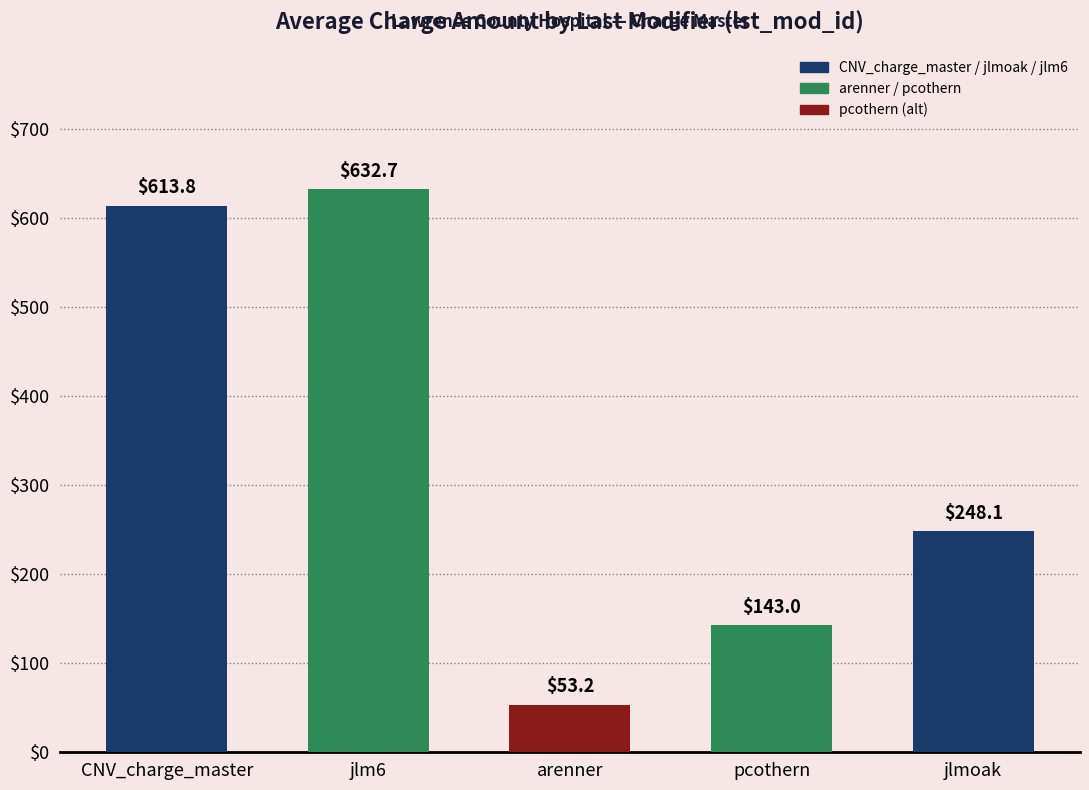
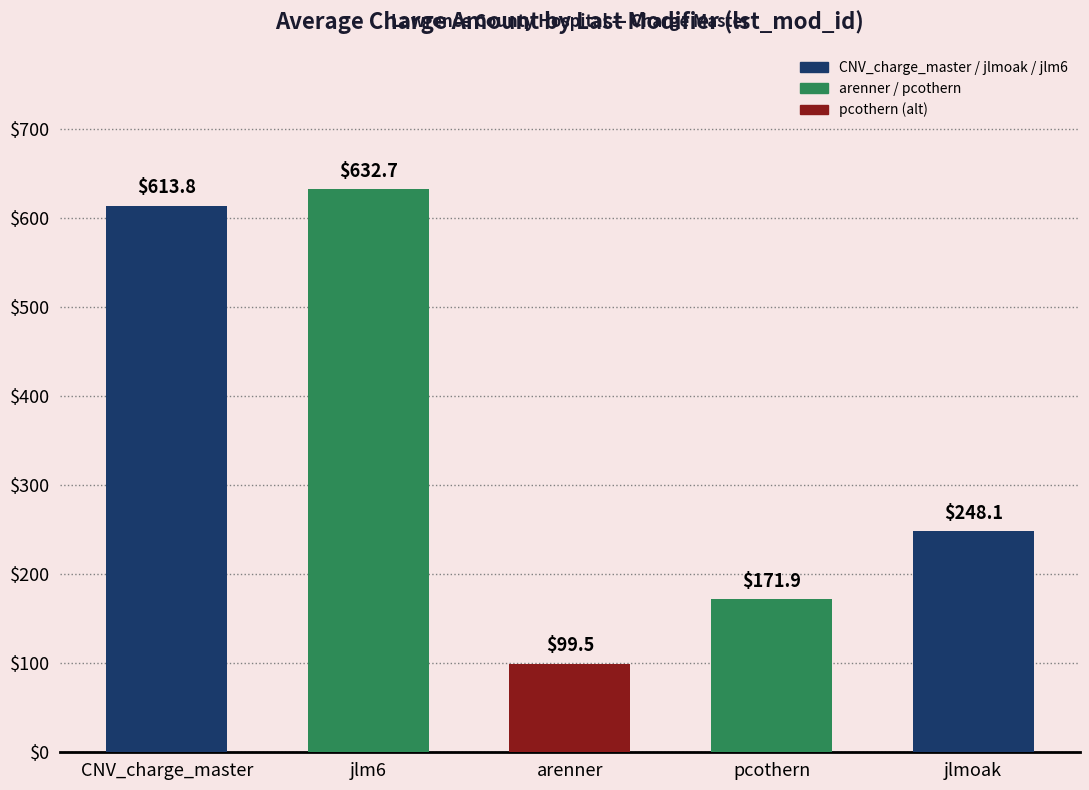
  {
    "CNV_charge_master": "$613.8",
    "jlm6": "$632.7",
-   "arenner": "$53.2",
-   "pcothern": "$143.0",
+   "arenner": "$99.5",
+   "pcothern": "$171.9",
    "jlmoak": "$248.1"
  }
